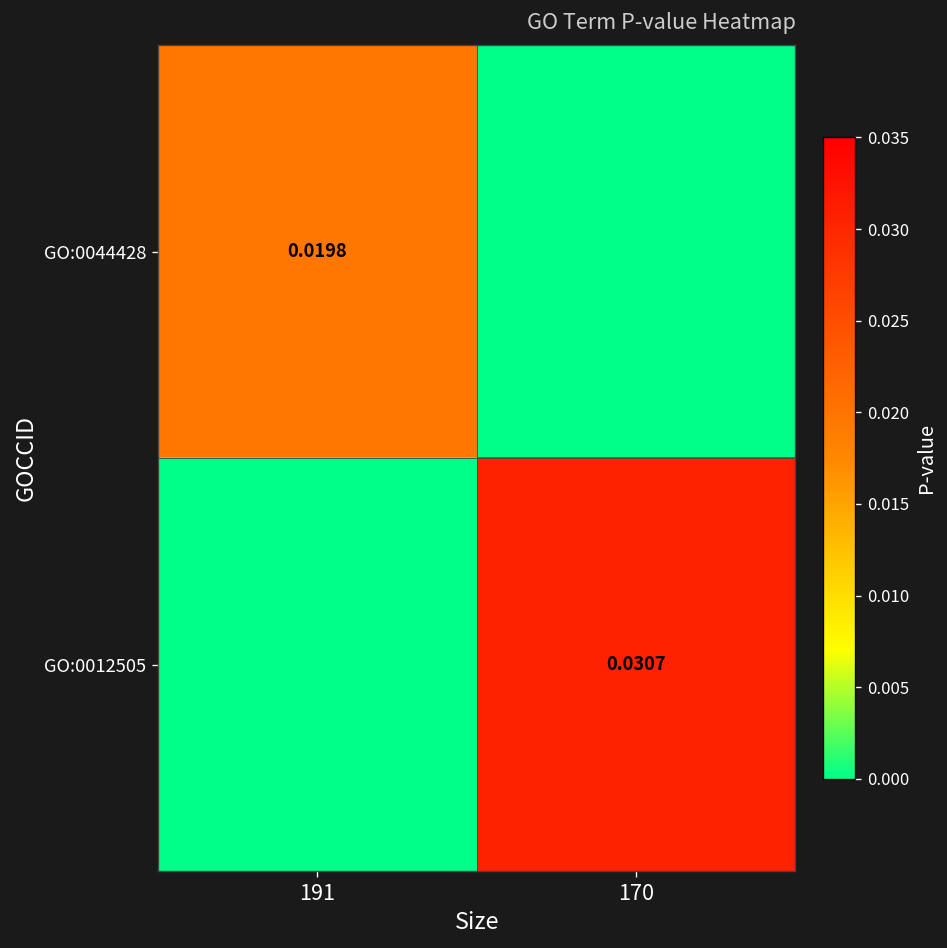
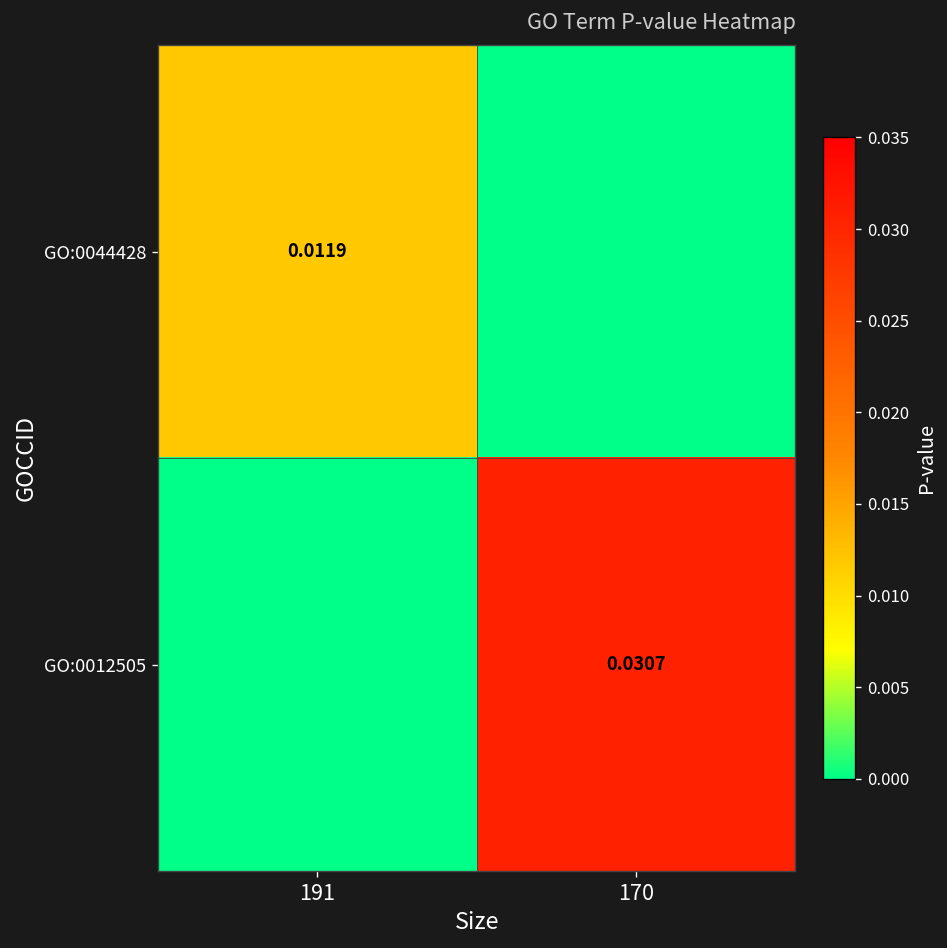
  {
    "GO:0044428": {
-     "191": 0.0198
+     "191": 0.0119
    },
    "GO:0012505": {
      "170": 0.0307
    }
  }
